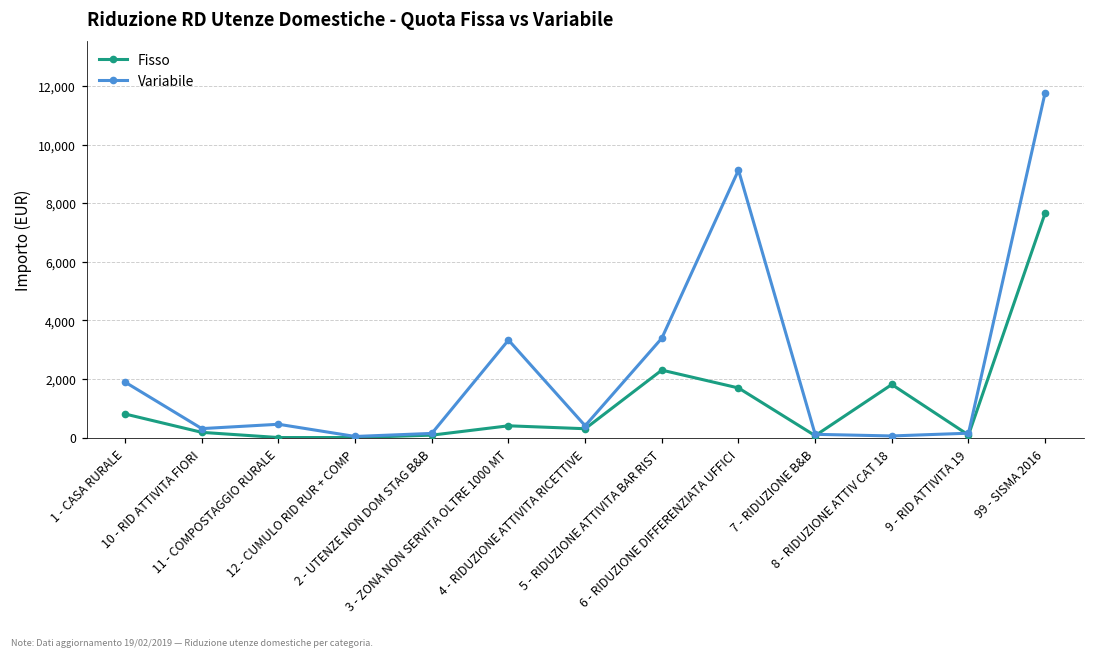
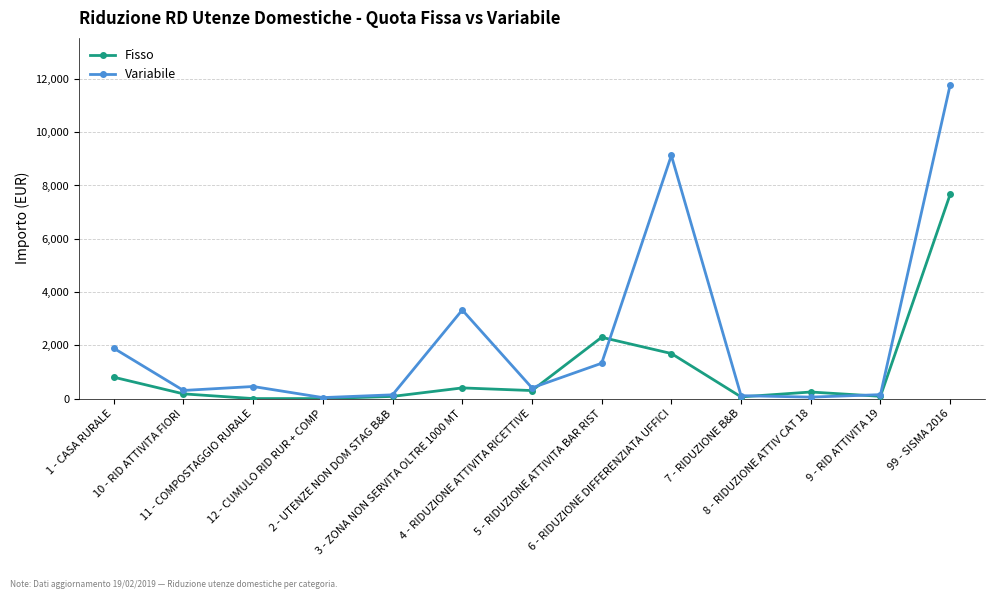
  {
    "Fisso": {
      "1 - CASA RURALE": "800",
      "10 - RID ATTIVITA FIORI": "200",
      "11 - COMPOSTAGGIO RURALE": "0",
      "3 - ZONA NON SERVITA OLTRE 1000 MT": "400",
      "4 - RIDUZIONE ATTIVITA RICETTIVE": "300",
      "5 - RIDUZIONE ATTIVITA BAR RIST": "2,300",
      "6 - RIDUZIONE DIFFERENZIATA UFFICI": "1,700",
-     "8 - RIDUZIONE ATTIV CAT 18": "1,800",
+     "8 - RIDUZIONE ATTIV CAT 18": "200",
      "99 - SISMA 2016": "7,700"
    },
    "Variabile": {
      "1 - CASA RURALE": "1,900",
      "10 - RID ATTIVITA FIORI": "300",
      "11 - COMPOSTAGGIO RURALE": "500",
      "3 - ZONA NON SERVITA OLTRE 1000 MT": "3,300",
      "4 - RIDUZIONE ATTIVITA RICETTIVE": "400",
-     "5 - RIDUZIONE ATTIVITA BAR RIST": "3,400",
+     "5 - RIDUZIONE ATTIVITA BAR RIST": "1,300",
      "6 - RIDUZIONE DIFFERENZIATA UFFICI": "9,100",
      "8 - RIDUZIONE ATTIV CAT 18": "100",
      "99 - SISMA 2016": "11,800"
    }
  }
